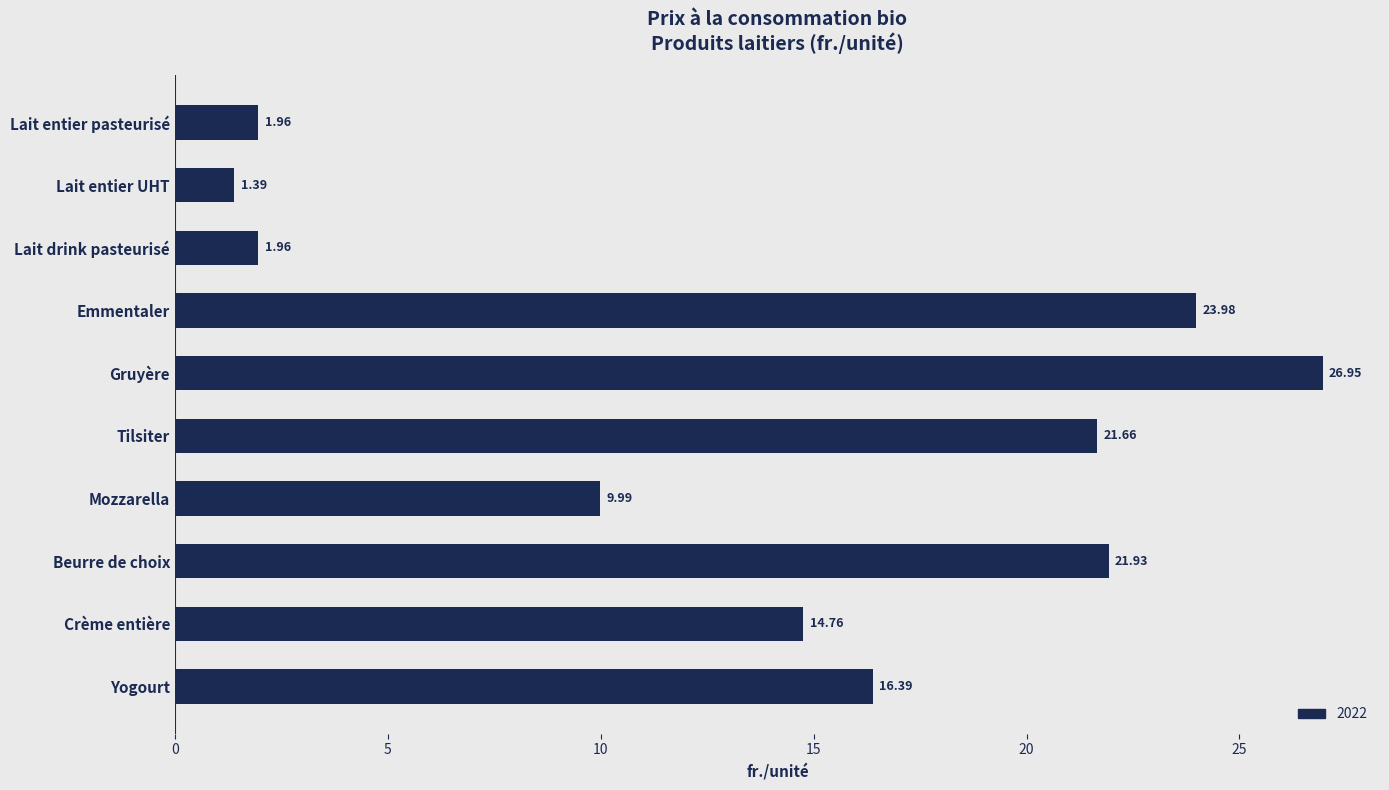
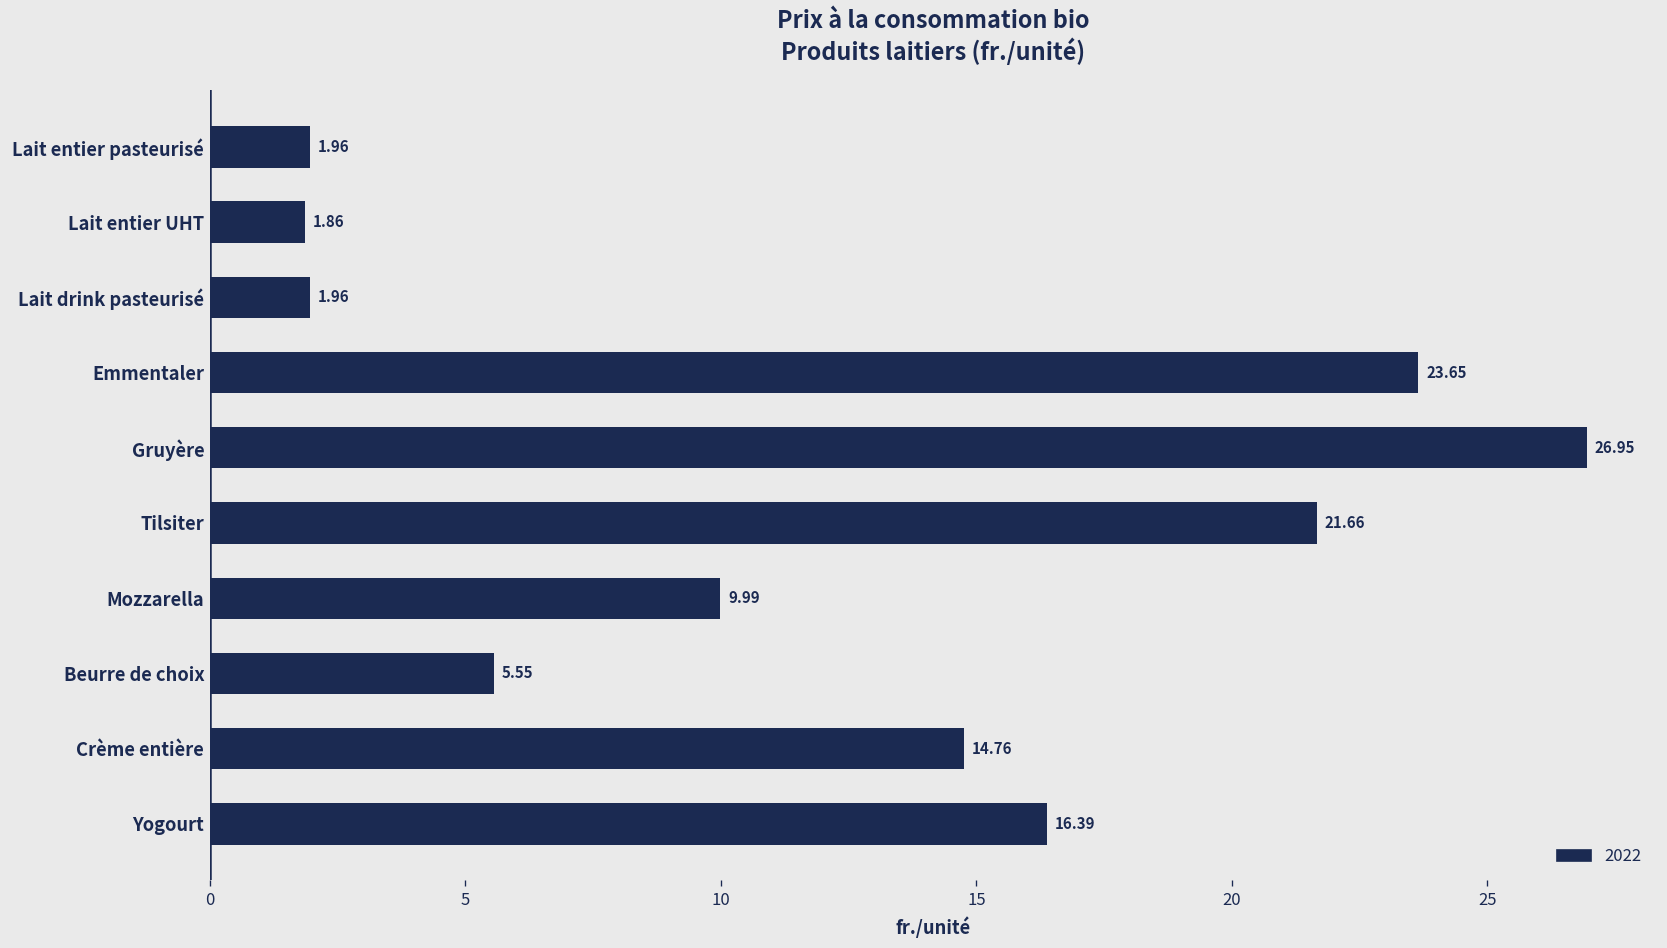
  {
    "Lait entier pasteurisé": 1.96,
-   "Lait entier UHT": 1.39,
+   "Lait entier UHT": 1.86,
    "Lait drink pasteurisé": 1.96,
-   "Emmentaler": 23.98,
+   "Emmentaler": 23.65,
    "Gruyère": 26.95,
    "Tilsiter": 21.66,
    "Mozzarella": 9.99,
-   "Beurre de choix": 21.93,
+   "Beurre de choix": 5.55,
    "Crème entière": 14.76,
    "Yogourt": 16.39
  }
